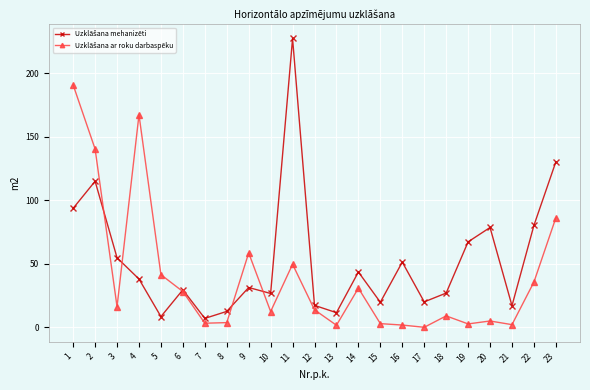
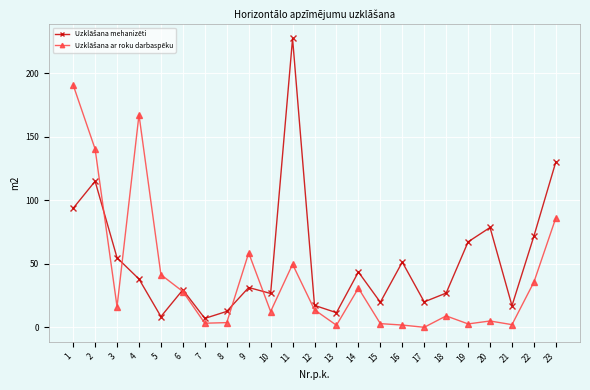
  {
    "Uzklāšana mehanizēti": {
      "1": 94,
      "2": 115,
      "3": 55,
      "4": 38,
      "5": 8,
      "7": 7,
      "8": 13,
      "9": 31,
      "10": 27,
      "11": 227,
      "12": 17,
      "13": 12,
      "14": 44,
      "15": 20,
      "16": 51,
      "17": 20,
      "18": 27,
      "19": 67,
      "20": 79,
      "21": 17,
-     "22": 80,
+     "22": 72,
      "23": 130
    },
    "Uzklāšana ar roku darbaspēku": {
      "1": 191,
      "2": 140,
      "3": 16,
      "4": 167,
      "5": 41,
      "7": 3,
      "8": 4,
      "9": 59,
      "10": 12,
      "11": 50,
      "12": 14,
      "13": 2,
      "14": 31,
      "15": 3,
      "16": 2,
      "17": 0,
      "18": 9,
      "19": 3,
      "20": 5,
      "21": 2,
      "22": 36,
      "23": 86
    }
  }
